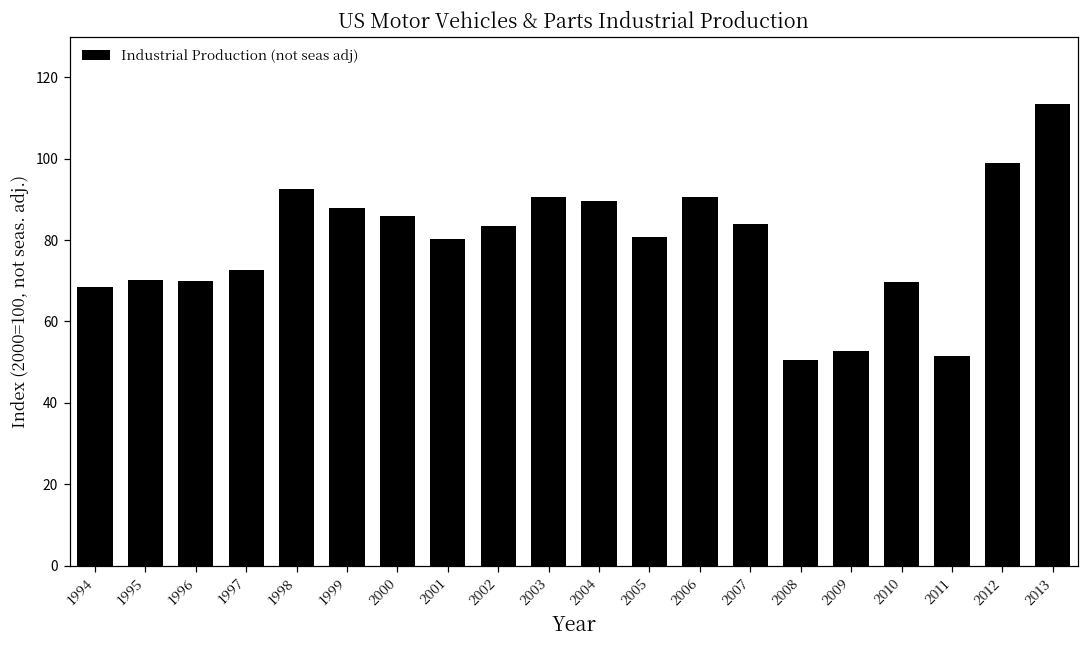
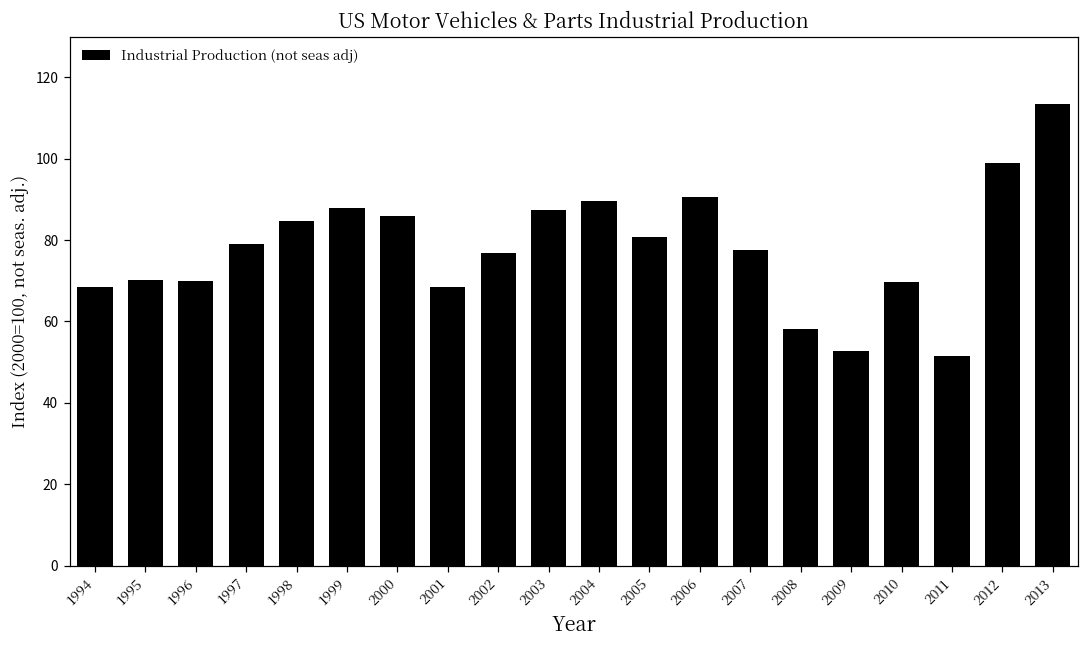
  {
    "1994": 69,
    "1995": 70,
    "1996": 70,
-   "1997": 73,
-   "1998": 92,
+   "1997": 79,
+   "1998": 85,
    "1999": 88,
    "2000": 86,
-   "2001": 80,
-   "2002": 83,
-   "2003": 91,
+   "2001": 69,
+   "2002": 77,
+   "2003": 87,
    "2004": 90,
    "2005": 81,
    "2006": 91,
-   "2007": 84,
-   "2008": 50,
+   "2007": 78,
+   "2008": 58,
    "2009": 53,
    "2010": 70,
    "2011": 51,
    "2012": 99,
    "2013": 114
  }
